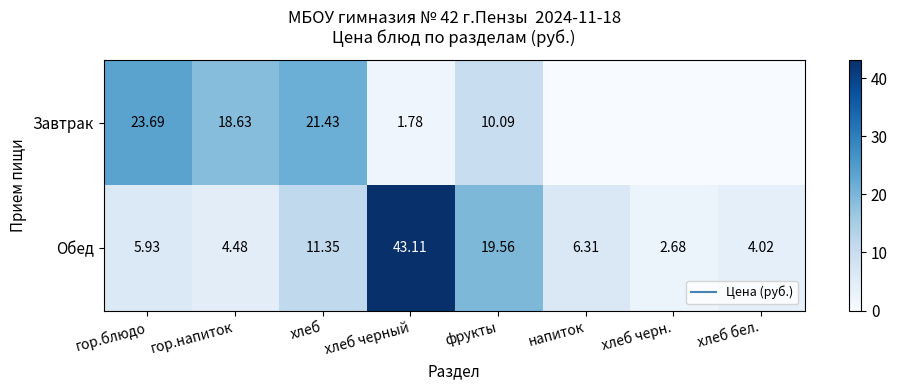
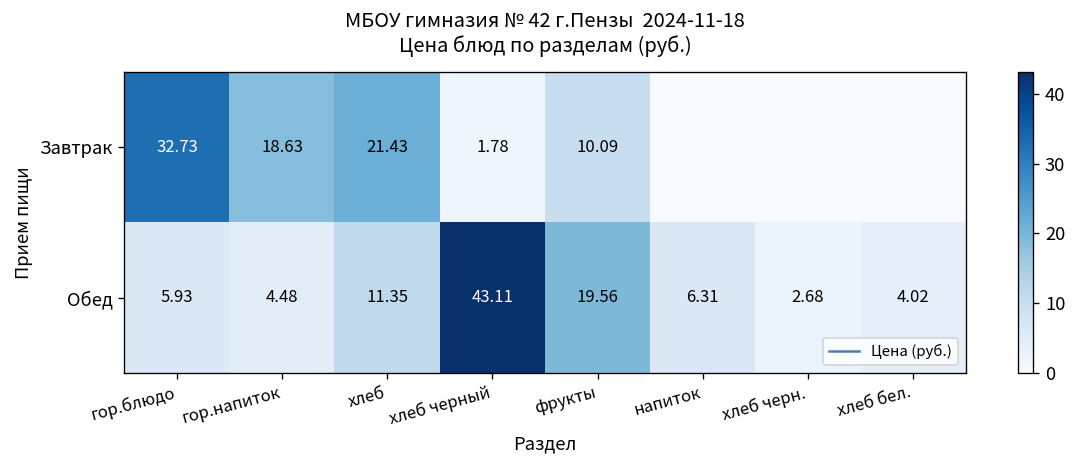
  {
    "Завтрак": {
-     "гор.блюдо": 23.69,
+     "гор.блюдо": 32.73,
      "гор.напиток": 18.63,
      "хлеб": 21.43,
      "хлеб черный": 1.78,
      "фрукты": 10.09
    },
    "Обед": {
      "гор.блюдо": 5.93,
      "гор.напиток": 4.48,
      "хлеб": 11.35,
      "хлеб черный": 43.11,
      "фрукты": 19.56,
      "напиток": 6.31,
      "хлеб черн.": 2.68,
      "хлеб бел.": 4.02
    }
  }
